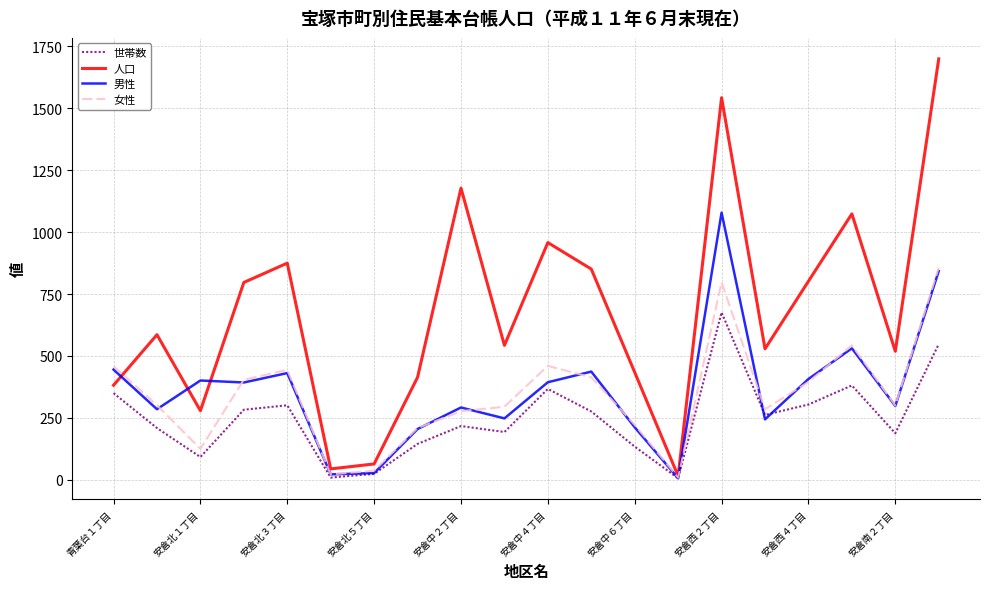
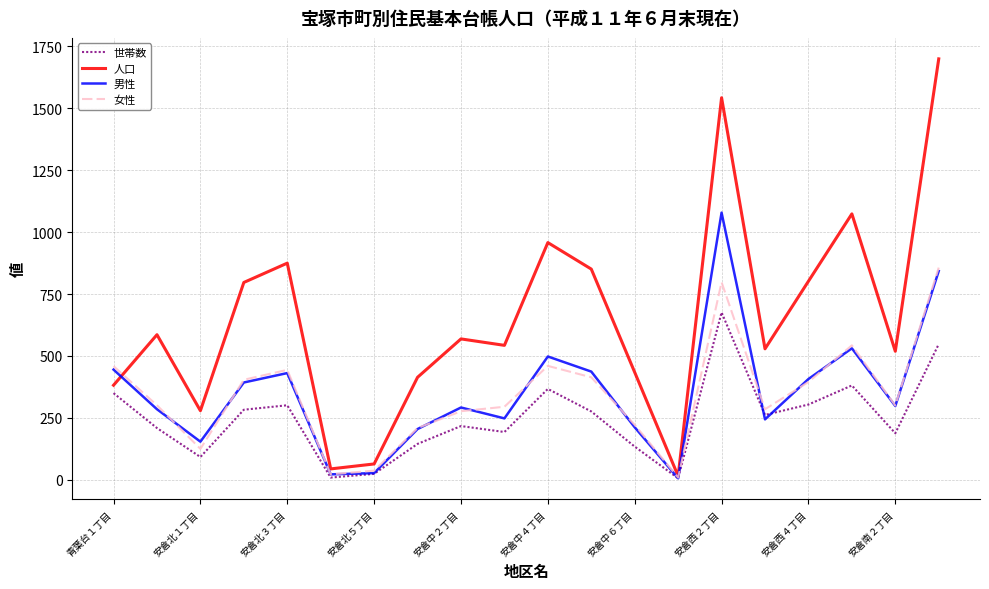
  {
    "世帯数": {
      "青葉台１丁目": 350,
      "安倉北１丁目": 90,
      "安倉北３丁目": 300,
      "安倉中２丁目": 220,
      "安倉中４丁目": 370,
      "安倉中６丁目": 130,
      "安倉西２丁目": 680,
      "安倉西４丁目": 300,
      "安倉南２丁目": 190
    },
    "人口": {
      "青葉台１丁目": 380,
      "安倉北１丁目": 280,
      "安倉北３丁目": 880,
      "安倉北５丁目": 60,
-     "安倉中２丁目": 1180,
+     "安倉中２丁目": 570,
      "安倉中４丁目": 960,
      "安倉中６丁目": 430,
      "安倉西２丁目": 1540,
      "安倉西４丁目": 800,
      "安倉南２丁目": 520
    },
    "男性": {
      "青葉台１丁目": 450,
-     "安倉北１丁目": 400,
+     "安倉北１丁目": 150,
      "安倉北３丁目": 430,
      "安倉中２丁目": 290,
-     "安倉中４丁目": 390,
+     "安倉中４丁目": 500,
      "安倉西２丁目": 1080,
      "安倉西４丁目": 410
    },
    "女性": {
      "青葉台１丁目": 460,
      "安倉北１丁目": 130,
      "安倉北３丁目": 440,
      "安倉中２丁目": 280,
      "安倉中４丁目": 460,
      "安倉西２丁目": 800,
      "安倉西４丁目": 400
    }
  }
